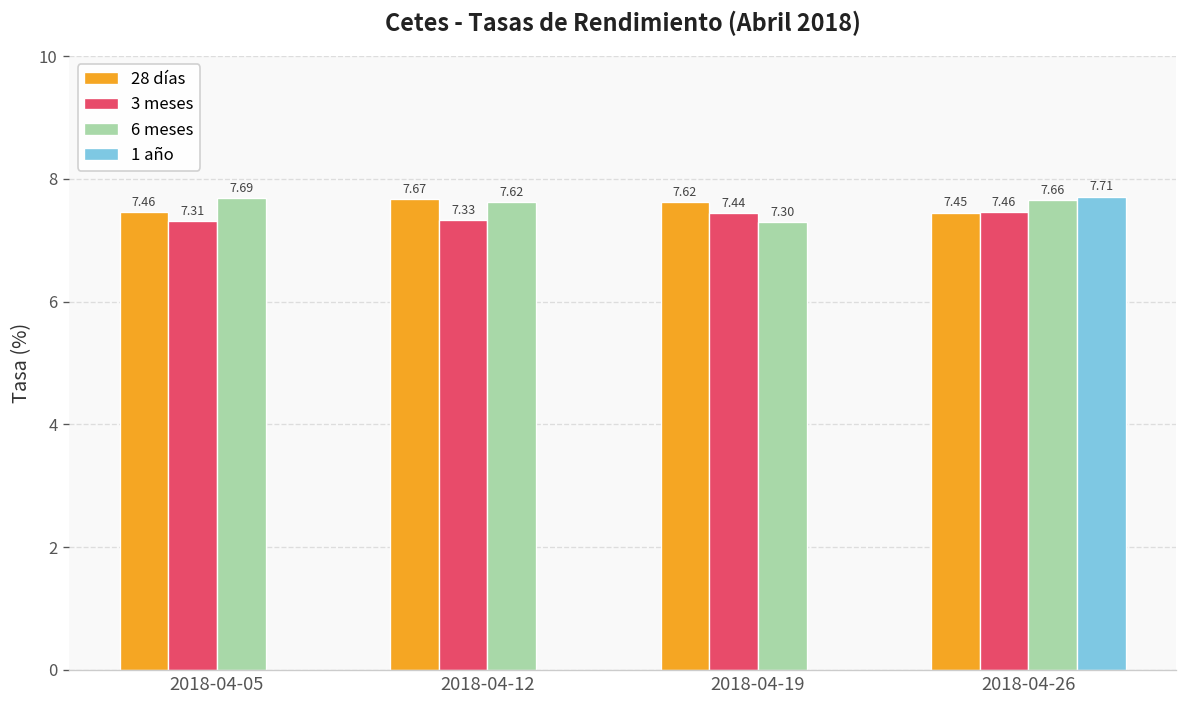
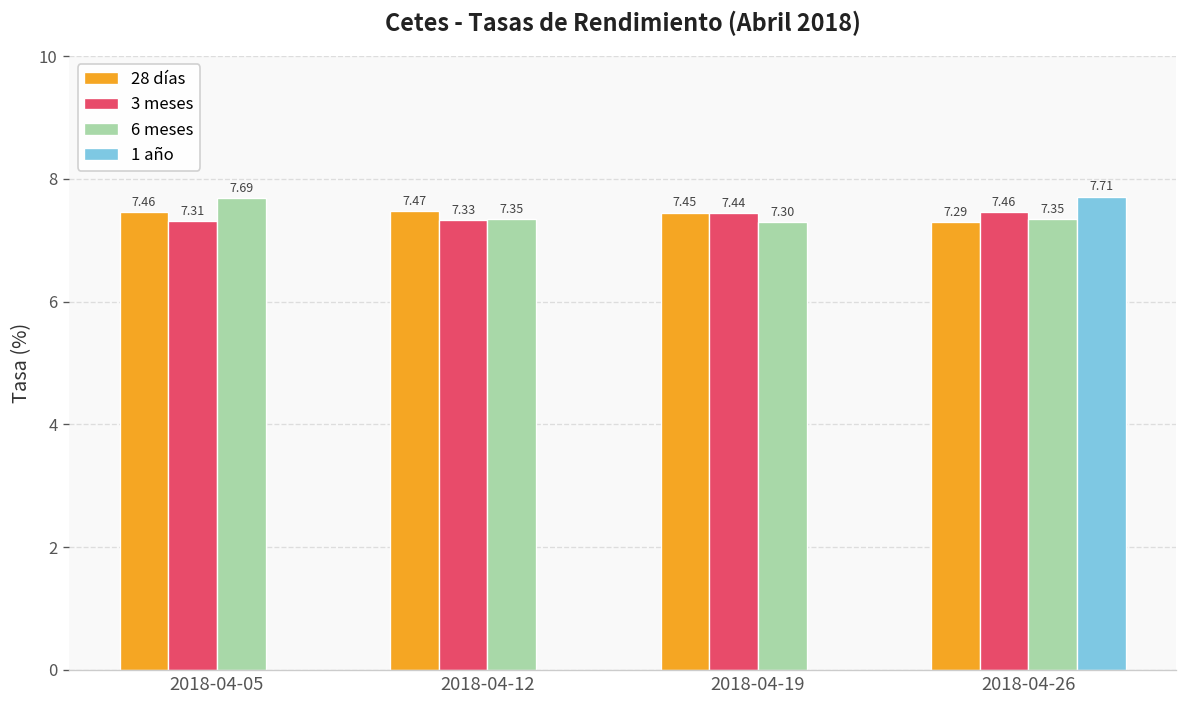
  {
    "28 días": {
      "2018-04-05": 7.46,
-     "2018-04-12": 7.67,
-     "2018-04-19": 7.62,
-     "2018-04-26": 7.45
+     "2018-04-12": 7.47,
+     "2018-04-19": 7.45,
+     "2018-04-26": 7.29
    },
    "3 meses": {
      "2018-04-05": 7.31,
      "2018-04-12": 7.33,
      "2018-04-19": 7.44,
      "2018-04-26": 7.46
    },
    "6 meses": {
      "2018-04-05": 7.69,
-     "2018-04-12": 7.62,
+     "2018-04-12": 7.35,
      "2018-04-19": 7.30,
-     "2018-04-26": 7.66
+     "2018-04-26": 7.35
    },
    "1 año": {
      "2018-04-26": 7.71
    }
  }
